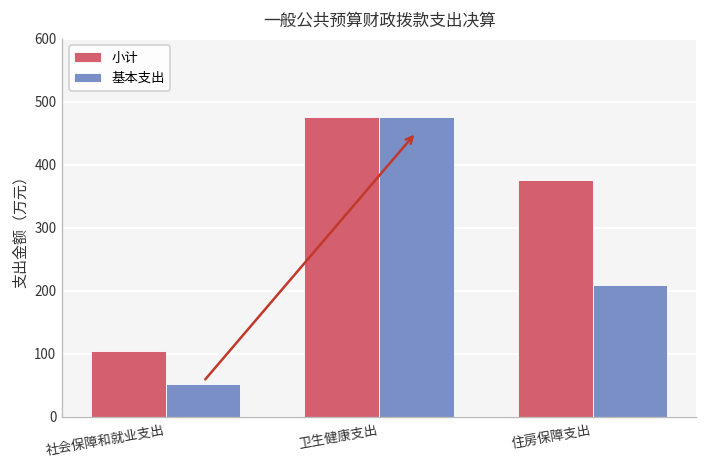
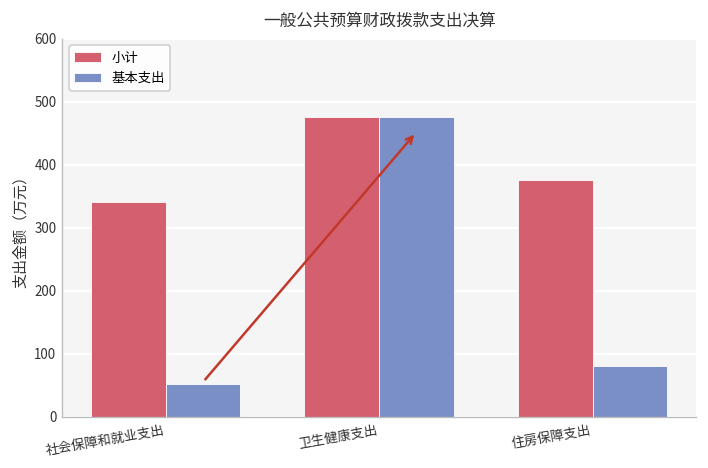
  {
    "小计": {
-     "社会保障和就业支出": 100,
+     "社会保障和就业支出": 340,
      "卫生健康支出": 480,
      "住房保障支出": 380
    },
    "基本支出": {
      "社会保障和就业支出": 50,
      "卫生健康支出": 480,
-     "住房保障支出": 210
+     "住房保障支出": 80
    }
  }
